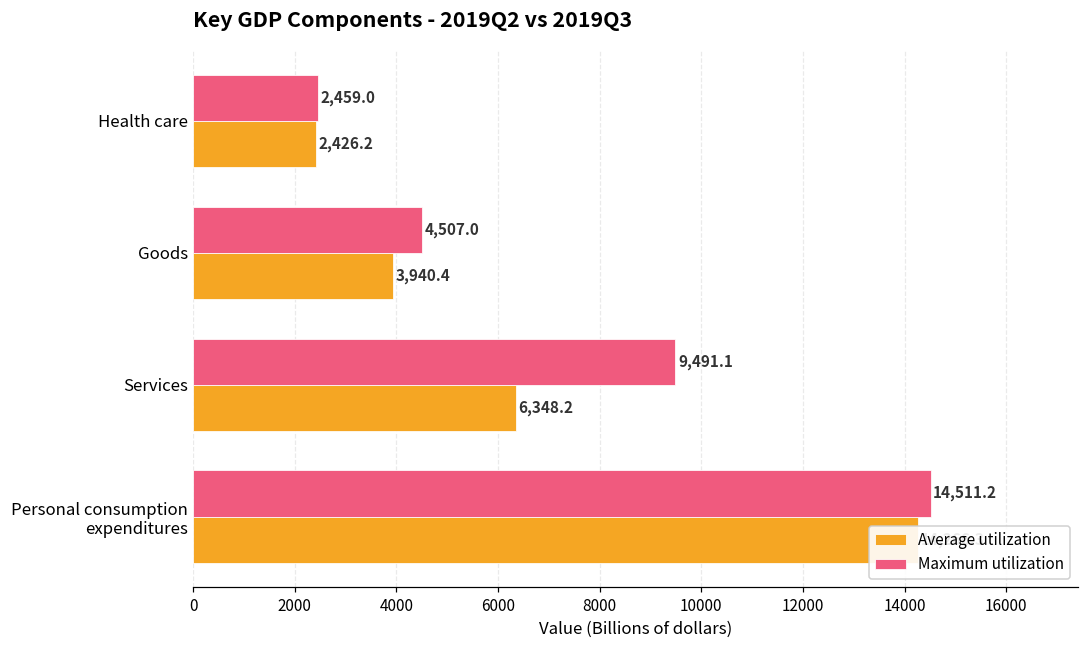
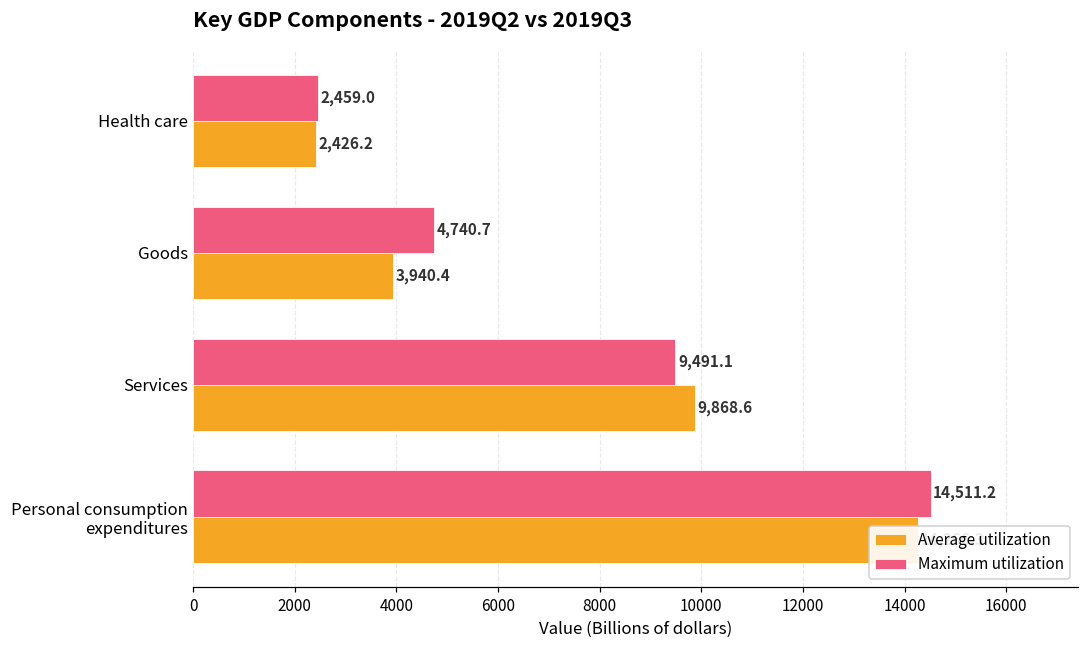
  {
    "Average utilization": {
      "Health care": "2,426.2",
      "Goods": "3,940.4",
-     "Services": "6,348.2"
+     "Services": "9,868.6"
    },
    "Maximum utilization": {
      "Health care": "2,459.0",
-     "Goods": "4,507.0",
+     "Goods": "4,740.7",
      "Services": "9,491.1",
      "Personal consumption expenditures": "14,511.2"
    }
  }
